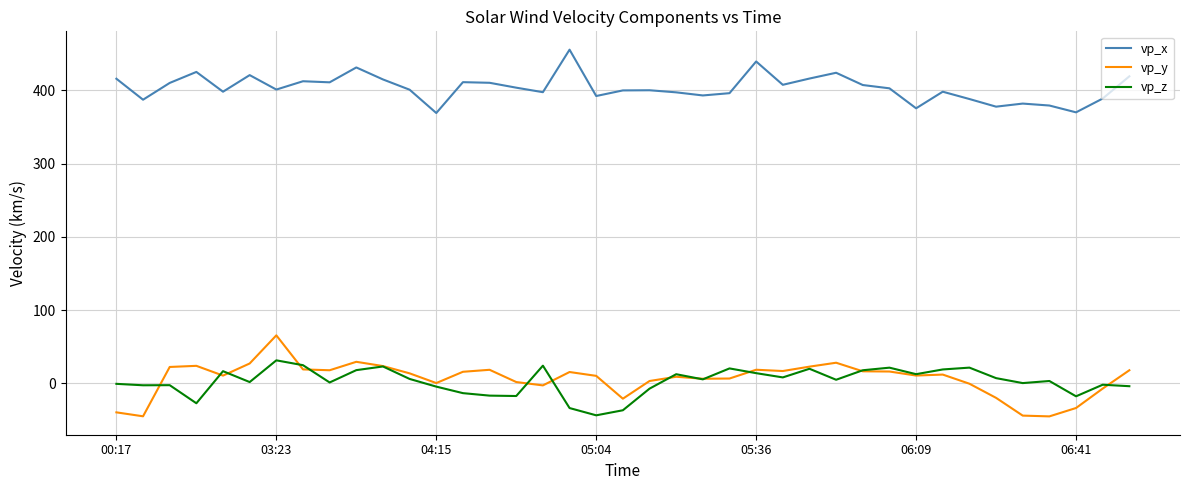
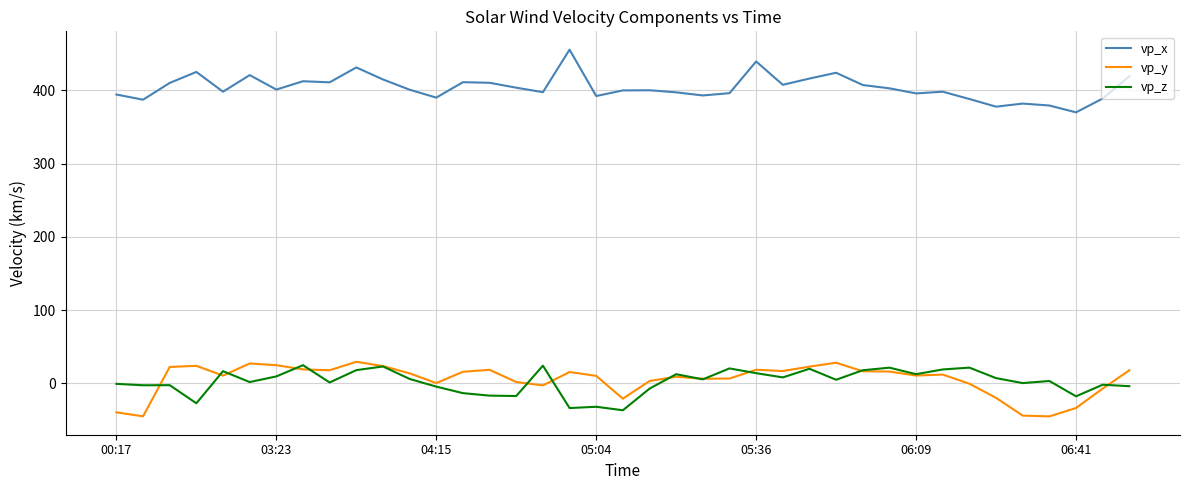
  {
    "vp_x": {
-     "00:17": 420,
+     "00:17": 390,
      "03:23": 400,
-     "04:15": 370,
+     "04:15": 390,
      "05:04": 390,
      "05:36": 440,
-     "06:09": 380,
+     "06:09": 400,
      "06:41": 370
    },
    "vp_y": {
      "00:17": -40,
-     "03:23": 70,
+     "03:23": 20,
      "04:15": 0,
      "05:04": 10,
      "05:36": 20,
      "06:41": -30
    },
    "vp_z": {
      "00:17": 0,
-     "03:23": 30,
+     "03:23": 10,
      "04:15": 0,
-     "05:04": -40,
+     "05:04": -30,
      "05:36": 10,
      "06:41": -20
    }
  }
